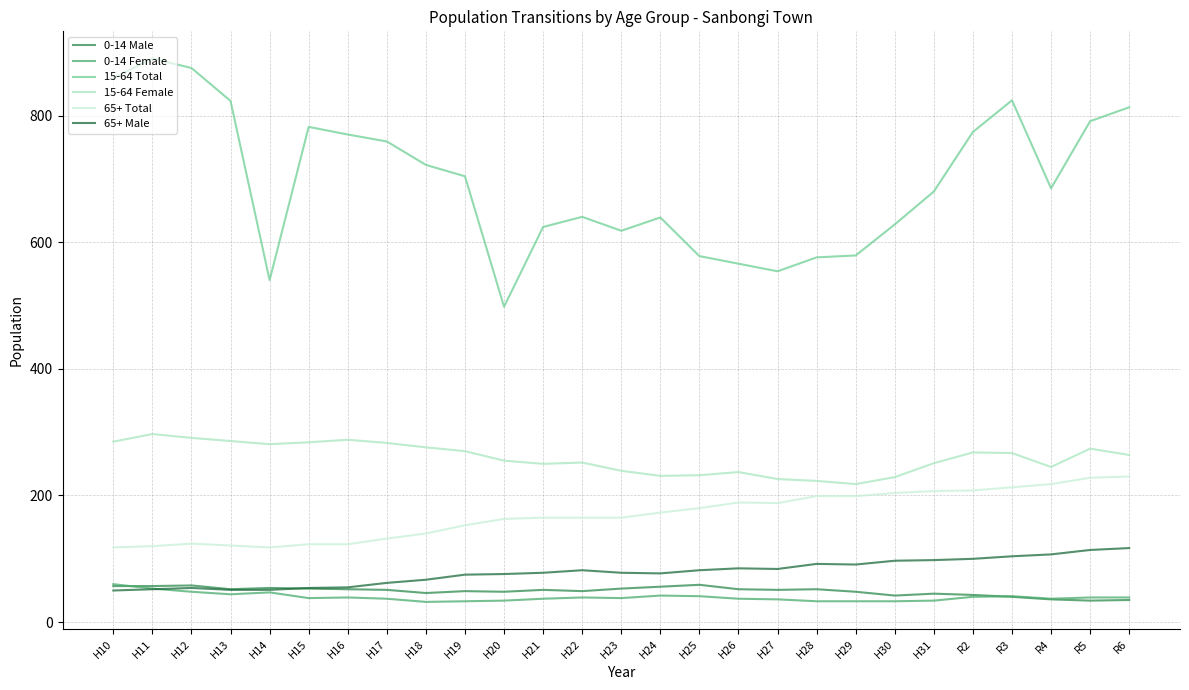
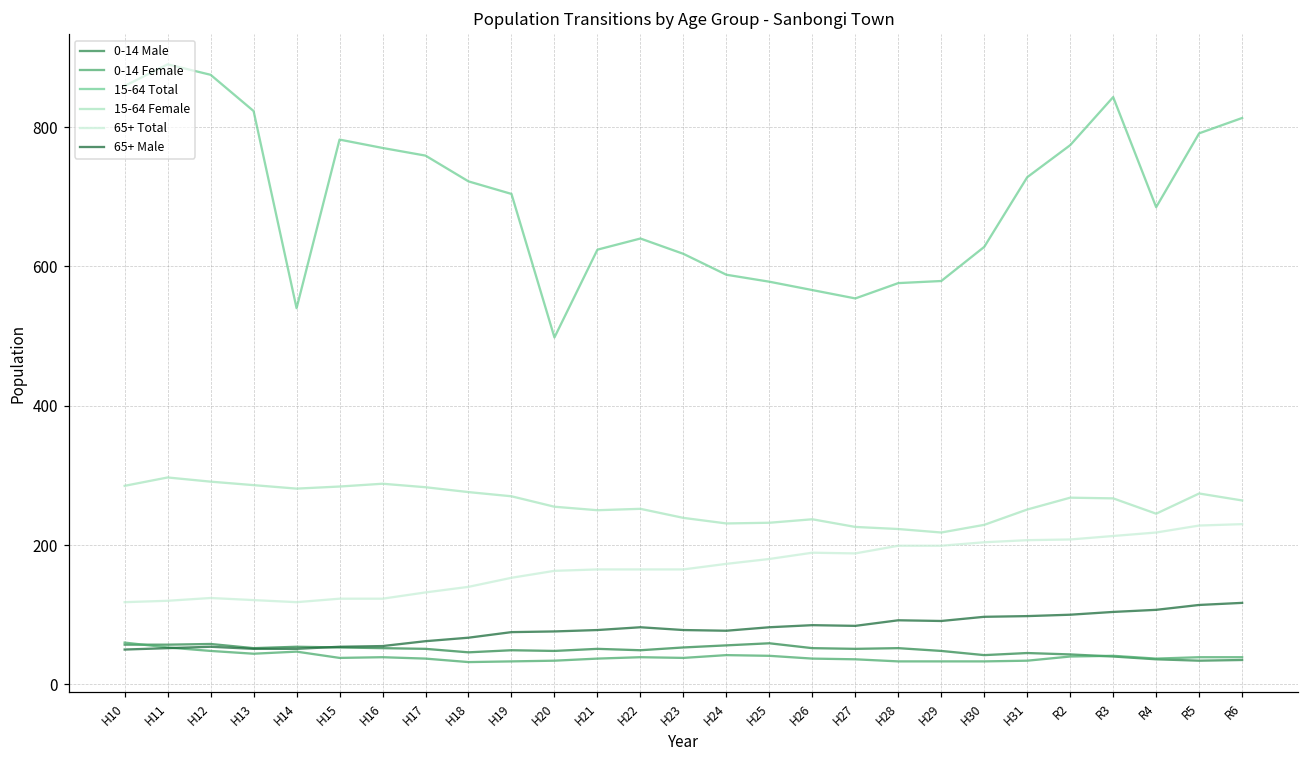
  {
    "15-64 Total": {
      "H12": 880,
      "H13": 820,
      "H14": 540,
      "H15": 780,
      "H16": 770,
      "H17": 760,
      "H18": 720,
      "H19": 700,
      "H20": 500,
      "H21": 620,
      "H22": 640,
      "H23": 620,
-     "H24": 640,
+     "H24": 590,
      "H25": 580,
      "H26": 570,
      "H27": 550,
      "H28": 580,
      "H29": 580,
      "H30": 630,
-     "H31": 680,
+     "H31": 730,
      "R2": 770,
-     "R3": 820,
+     "R3": 840,
      "R4": 690,
      "R5": 790,
      "R6": 810
    }
  }
